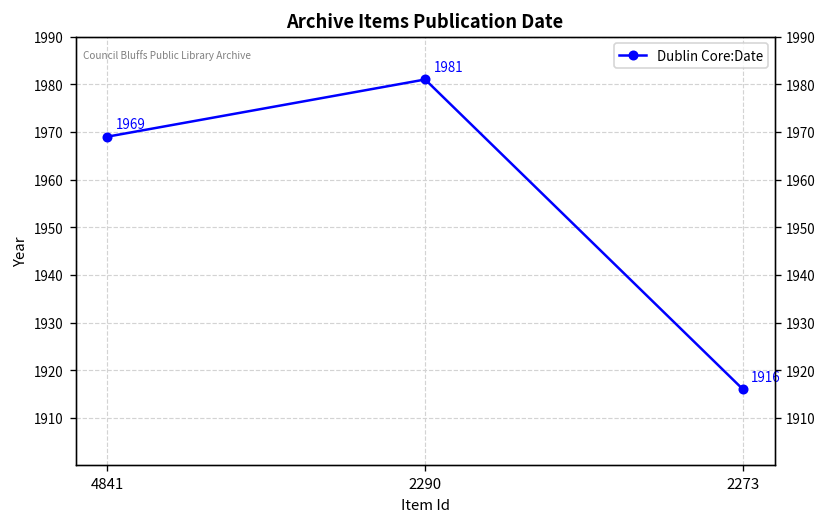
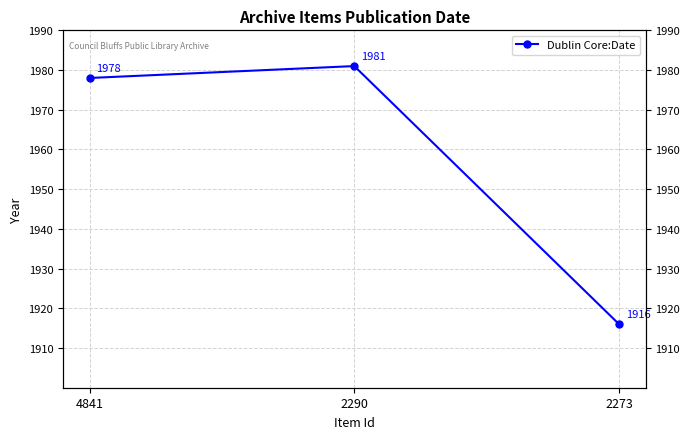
  {
-   "4841": 1969,
+   "4841": 1978,
    "2290": 1981,
    "2273": 1916
  }
